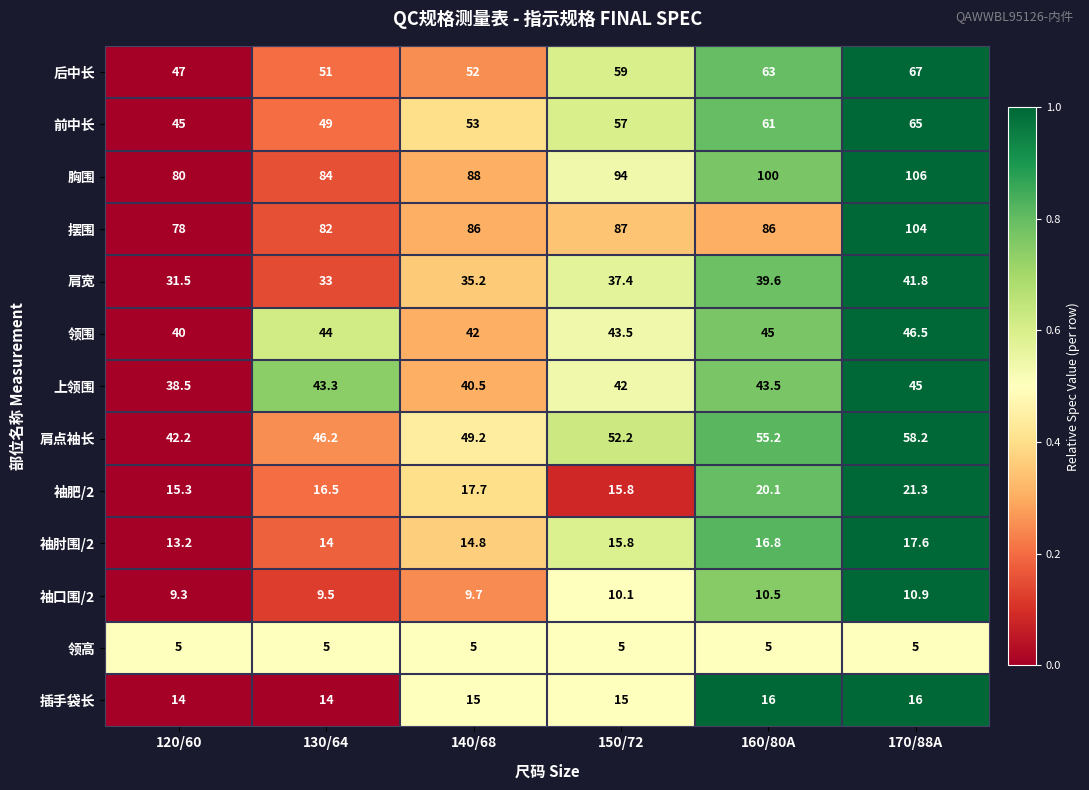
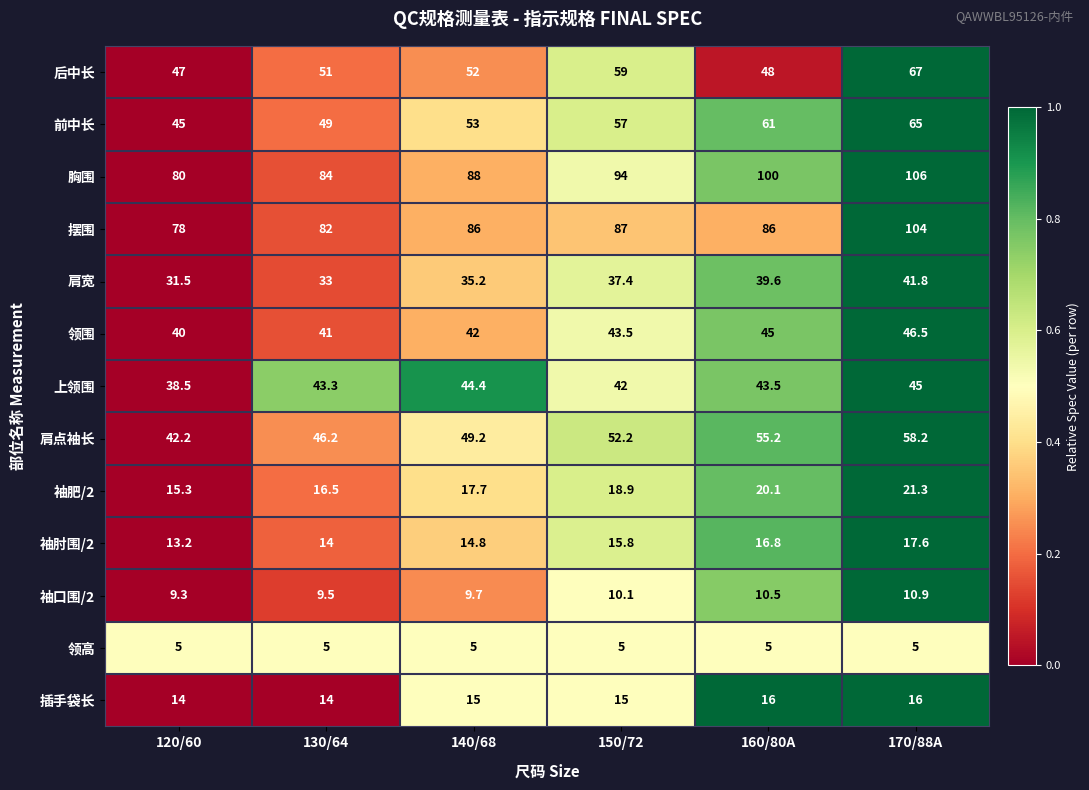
  {
    "后中长": {
      "120/60": 47,
      "130/64": 51,
      "140/68": 52,
      "150/72": 59,
-     "160/80A": 63,
+     "160/80A": 48,
      "170/88A": 67
    },
    "前中长": {
      "120/60": 45,
      "130/64": 49,
      "140/68": 53,
      "150/72": 57,
      "160/80A": 61,
      "170/88A": 65
    },
    "胸围": {
      "120/60": 80,
      "130/64": 84,
      "140/68": 88,
      "150/72": 94,
      "160/80A": 100,
      "170/88A": 106
    },
    "摆围": {
      "120/60": 78,
      "130/64": 82,
      "140/68": 86,
      "150/72": 87,
      "160/80A": 86,
      "170/88A": 104
    },
    "肩宽": {
      "120/60": 31.5,
      "130/64": 33,
      "140/68": 35.2,
      "150/72": 37.4,
      "160/80A": 39.6,
      "170/88A": 41.8
    },
    "领围": {
      "120/60": 40,
-     "130/64": 44,
+     "130/64": 41,
      "140/68": 42,
      "150/72": 43.5,
      "160/80A": 45,
      "170/88A": 46.5
    },
    "上领围": {
      "120/60": 38.5,
      "130/64": 43.3,
-     "140/68": 40.5,
+     "140/68": 44.4,
      "150/72": 42,
      "160/80A": 43.5,
      "170/88A": 45
    },
    "肩点袖长": {
      "120/60": 42.2,
      "130/64": 46.2,
      "140/68": 49.2,
      "150/72": 52.2,
      "160/80A": 55.2,
      "170/88A": 58.2
    },
    "袖肥/2": {
      "120/60": 15.3,
      "130/64": 16.5,
      "140/68": 17.7,
-     "150/72": 15.8,
+     "150/72": 18.9,
      "160/80A": 20.1,
      "170/88A": 21.3
    },
    "袖肘围/2": {
      "120/60": 13.2,
      "130/64": 14,
      "140/68": 14.8,
      "150/72": 15.8,
      "160/80A": 16.8,
      "170/88A": 17.6
    },
    "袖口围/2": {
      "120/60": 9.3,
      "130/64": 9.5,
      "140/68": 9.7,
      "150/72": 10.1,
      "160/80A": 10.5,
      "170/88A": 10.9
    },
    "领高": {
      "120/60": 5,
      "130/64": 5,
      "140/68": 5,
      "150/72": 5,
      "160/80A": 5,
      "170/88A": 5
    },
    "插手袋长": {
      "120/60": 14,
      "130/64": 14,
      "140/68": 15,
      "150/72": 15,
      "160/80A": 16,
      "170/88A": 16
    }
  }
